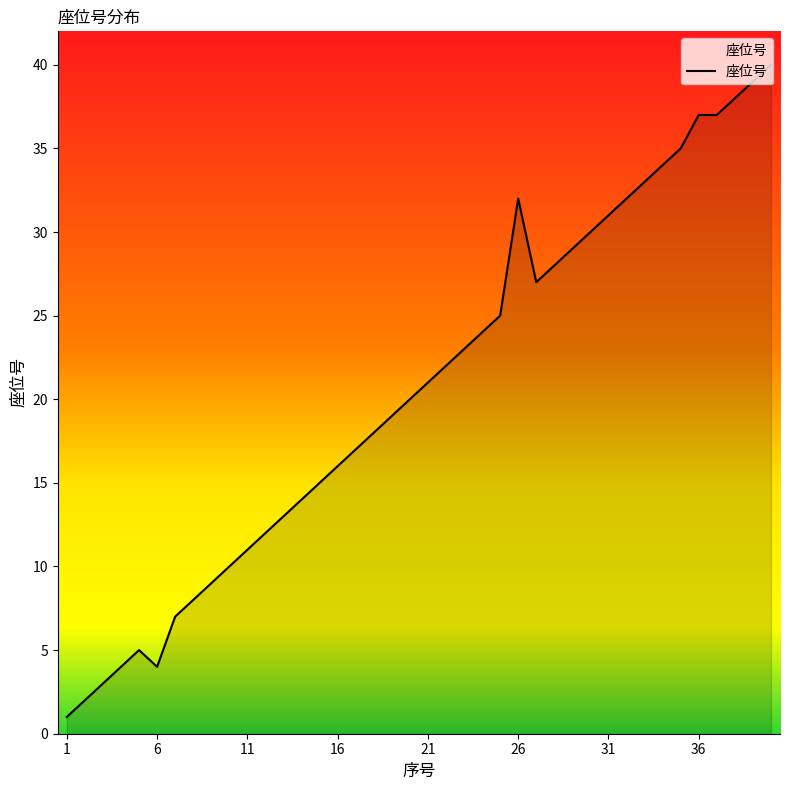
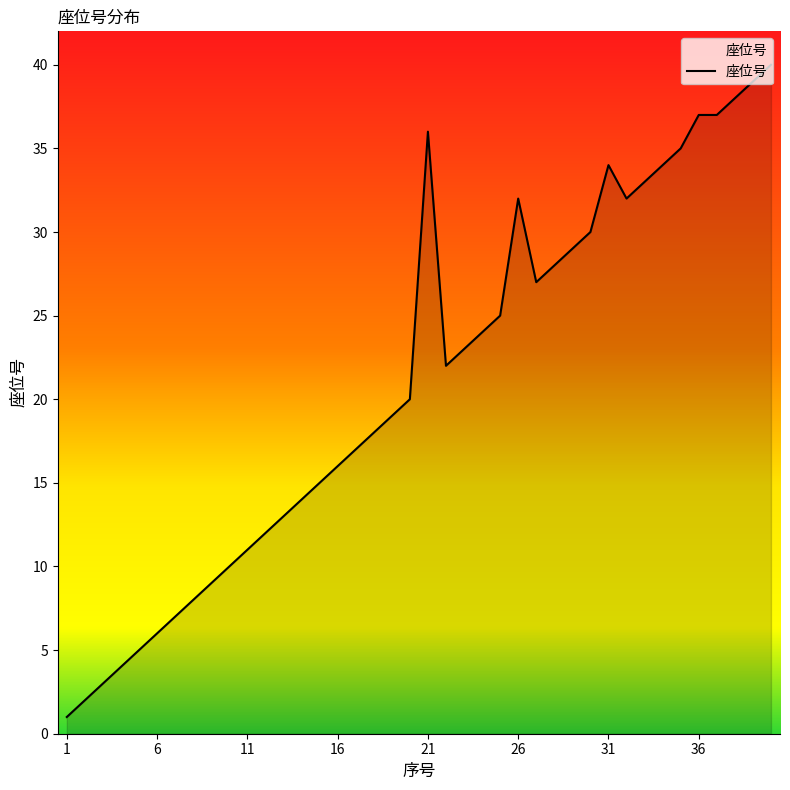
  {
    "1": 1,
-   "6": 4,
+   "6": 6,
    "11": 11,
    "16": 16,
-   "21": 21,
+   "21": 36,
    "26": 32,
-   "31": 31,
+   "31": 34,
    "36": 37
  }
